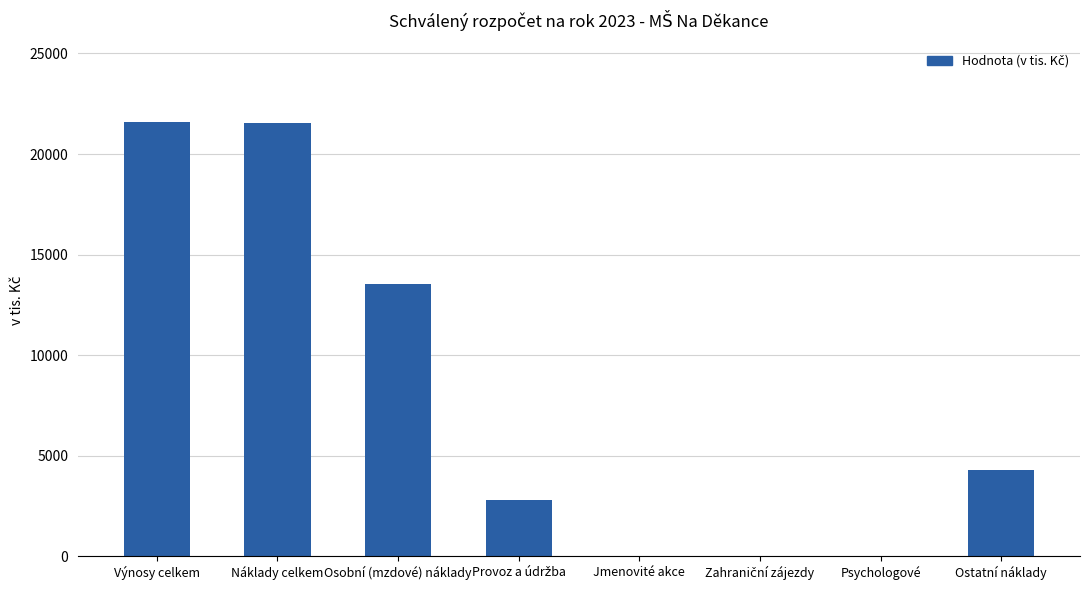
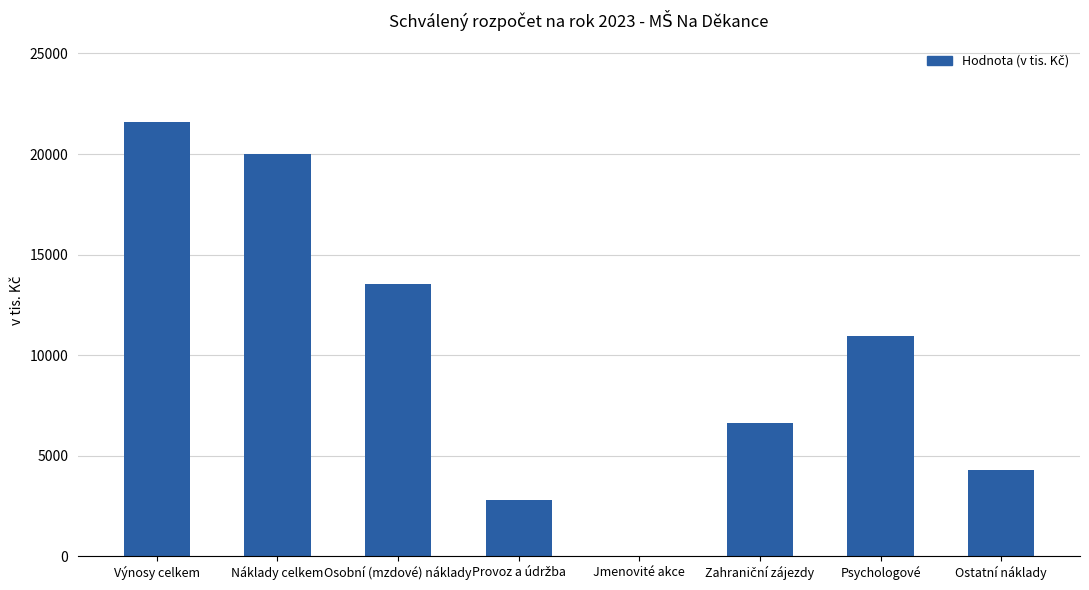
  {
    "Výnosy celkem": 21600,
-   "Náklady celkem": 21600,
+   "Náklady celkem": 20000,
    "Osobní (mzdové) náklady": 13500,
    "Provoz a údržba": 2800,
    "Jmenovité akce": 0,
-   "Zahraniční zájezdy": 0,
-   "Psychologové": 0,
+   "Zahraniční zájezdy": 6600,
+   "Psychologové": 10900,
    "Ostatní náklady": 4300
  }
